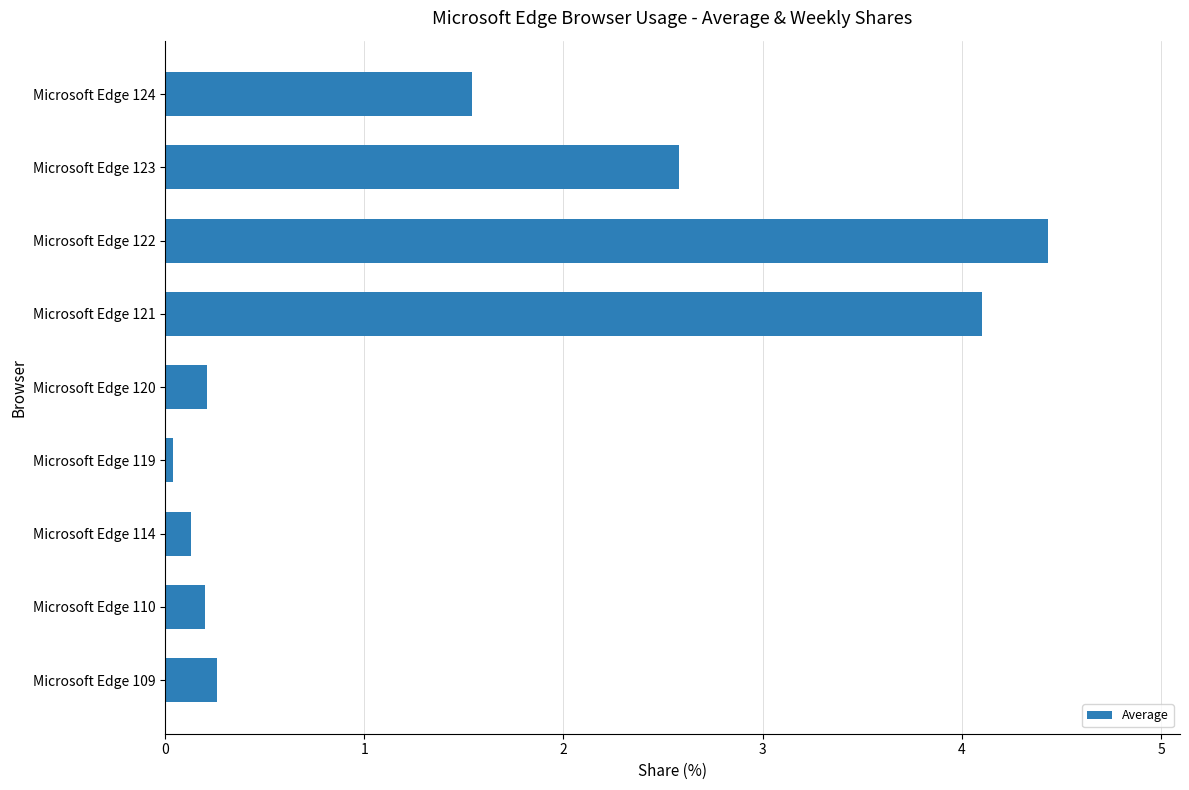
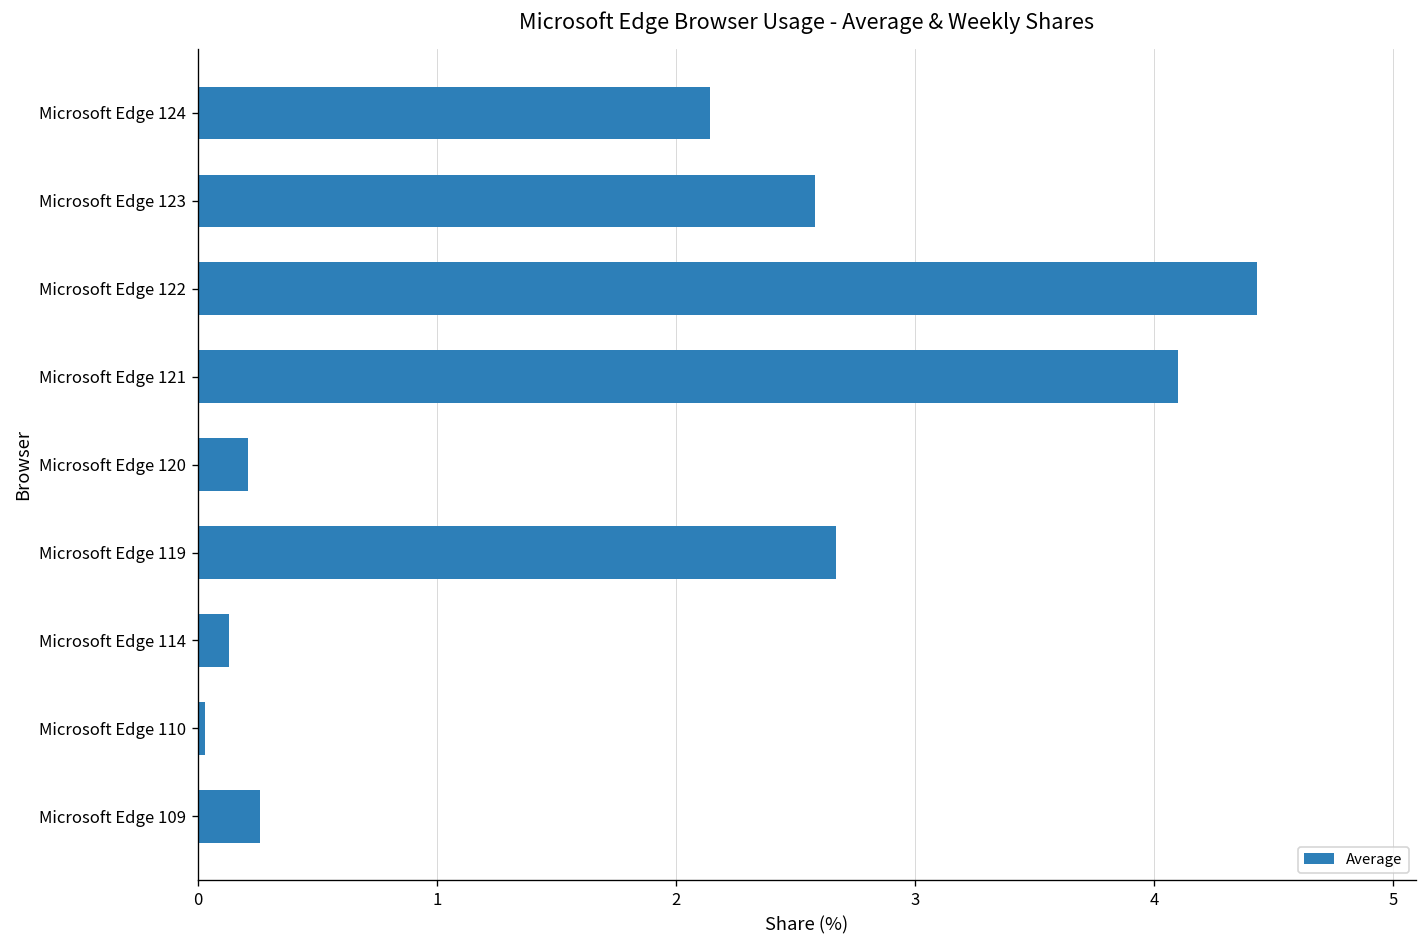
  {
-   "Microsoft Edge 124": 1.54,
+   "Microsoft Edge 124": 2.14,
    "Microsoft Edge 123": 2.58,
    "Microsoft Edge 122": 4.43,
    "Microsoft Edge 121": 4.10,
    "Microsoft Edge 120": 0.21,
-   "Microsoft Edge 119": 0.04,
+   "Microsoft Edge 119": 2.67,
    "Microsoft Edge 114": 0.13,
-   "Microsoft Edge 110": 0.20,
+   "Microsoft Edge 110": 0.03,
    "Microsoft Edge 109": 0.26
  }
